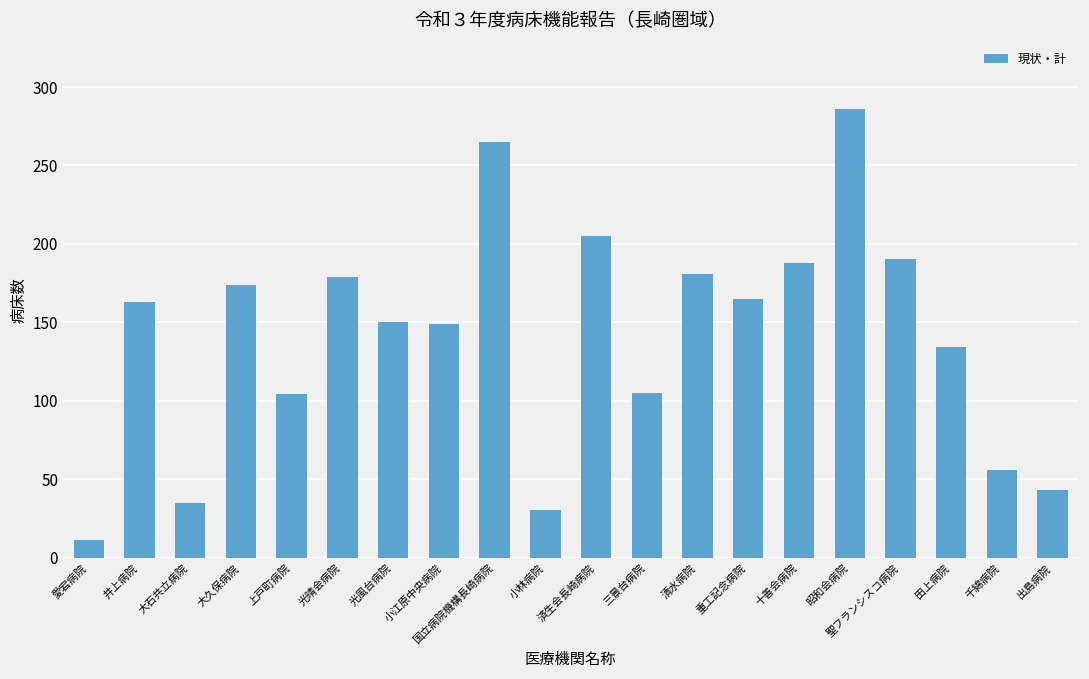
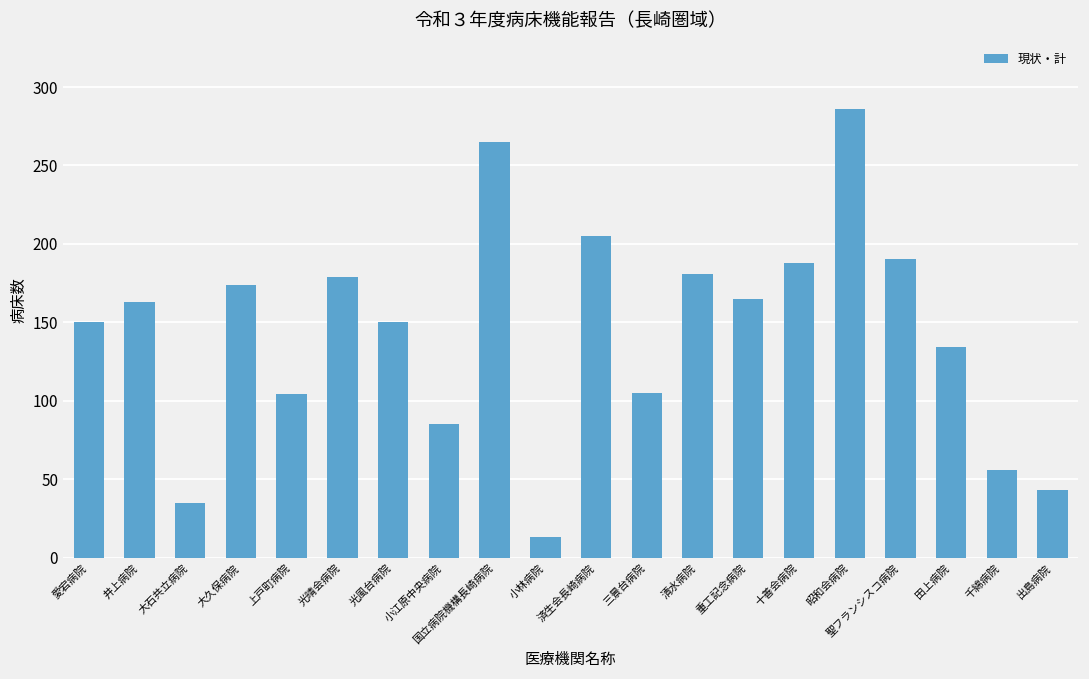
  {
-   "愛宕病院": 11,
+   "愛宕病院": 150,
    "井上病院": 163,
    "大石共立病院": 35,
    "大久保病院": 174,
    "上戸町病院": 104,
    "光晴会病院": 179,
    "光風台病院": 150,
-   "小江原中央病院": 149,
+   "小江原中央病院": 85,
    "国立病院機構長崎病院": 265,
-   "小林病院": 30,
+   "小林病院": 13,
    "済生会長崎病院": 205,
    "三景台病院": 105,
    "清水病院": 181,
    "重工記念病院": 165,
    "十善会病院": 188,
    "昭和会病院": 286,
    "聖フランシスコ病院": 190,
    "田上病院": 134,
    "千綿病院": 56,
    "出島病院": 43
  }
